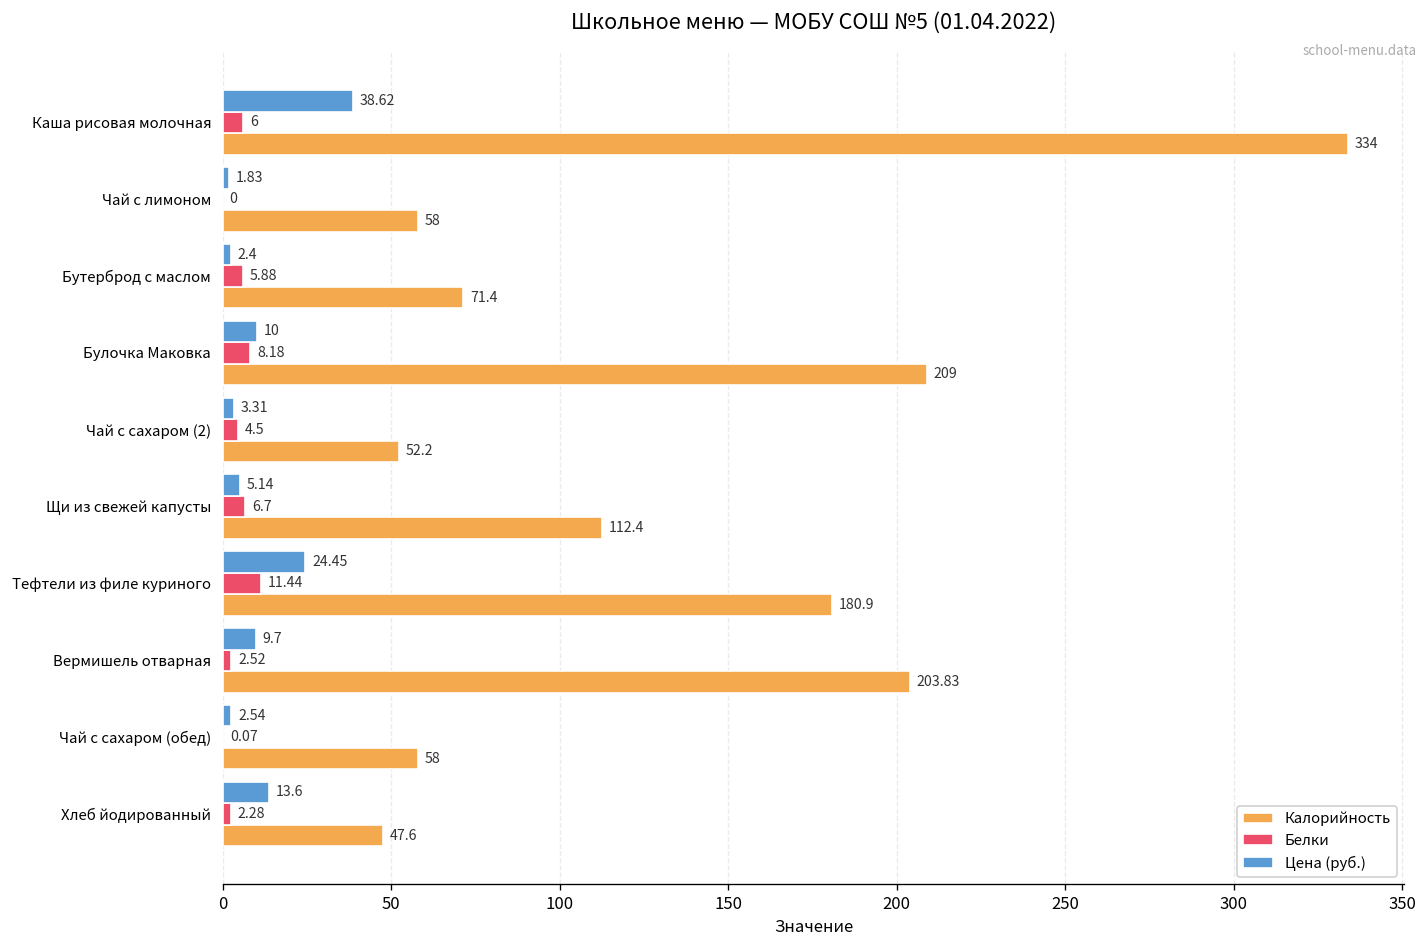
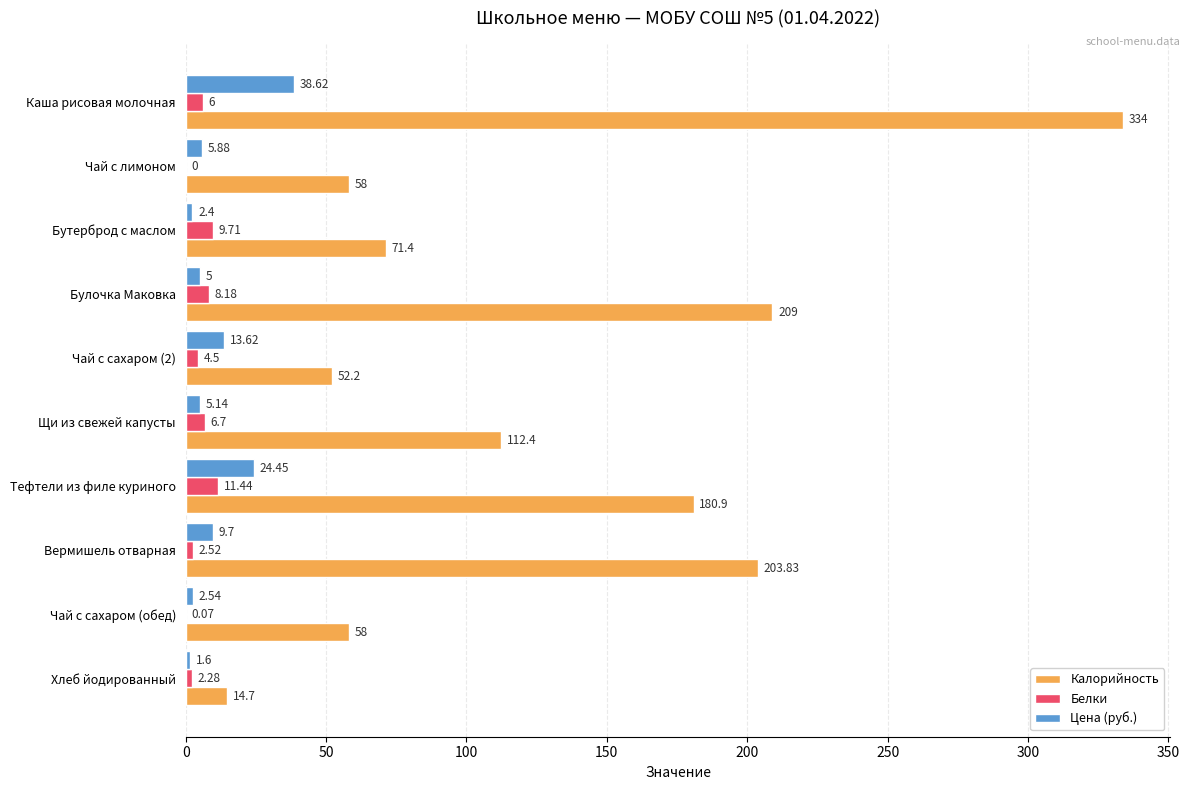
  {
    "Калорийность": {
      "Каша рисовая молочная": 334,
      "Чай с лимоном": 58,
      "Бутерброд с маслом": 71.4,
      "Булочка Маковка": 209,
      "Чай с сахаром (2)": 52.2,
      "Щи из свежей капусты": 112.4,
      "Тефтели из филе куриного": 180.9,
      "Вермишель отварная": 203.83,
      "Чай с сахаром (обед)": 58,
-     "Хлеб йодированный": 47.6
+     "Хлеб йодированный": 14.7
    },
    "Белки": {
      "Каша рисовая молочная": 6,
      "Чай с лимоном": 0,
-     "Бутерброд с маслом": 5.88,
+     "Бутерброд с маслом": 9.71,
      "Булочка Маковка": 8.18,
      "Чай с сахаром (2)": 4.5,
      "Щи из свежей капусты": 6.7,
      "Тефтели из филе куриного": 11.44,
      "Вермишель отварная": 2.52,
      "Чай с сахаром (обед)": 0.07,
      "Хлеб йодированный": 2.28
    },
    "Цена (руб.)": {
      "Каша рисовая молочная": 38.62,
-     "Чай с лимоном": 1.83,
+     "Чай с лимоном": 5.88,
      "Бутерброд с маслом": 2.4,
-     "Булочка Маковка": 10,
-     "Чай с сахаром (2)": 3.31,
+     "Булочка Маковка": 5,
+     "Чай с сахаром (2)": 13.62,
      "Щи из свежей капусты": 5.14,
      "Тефтели из филе куриного": 24.45,
      "Вермишель отварная": 9.7,
      "Чай с сахаром (обед)": 2.54,
-     "Хлеб йодированный": 13.6
+     "Хлеб йодированный": 1.6
    }
  }
